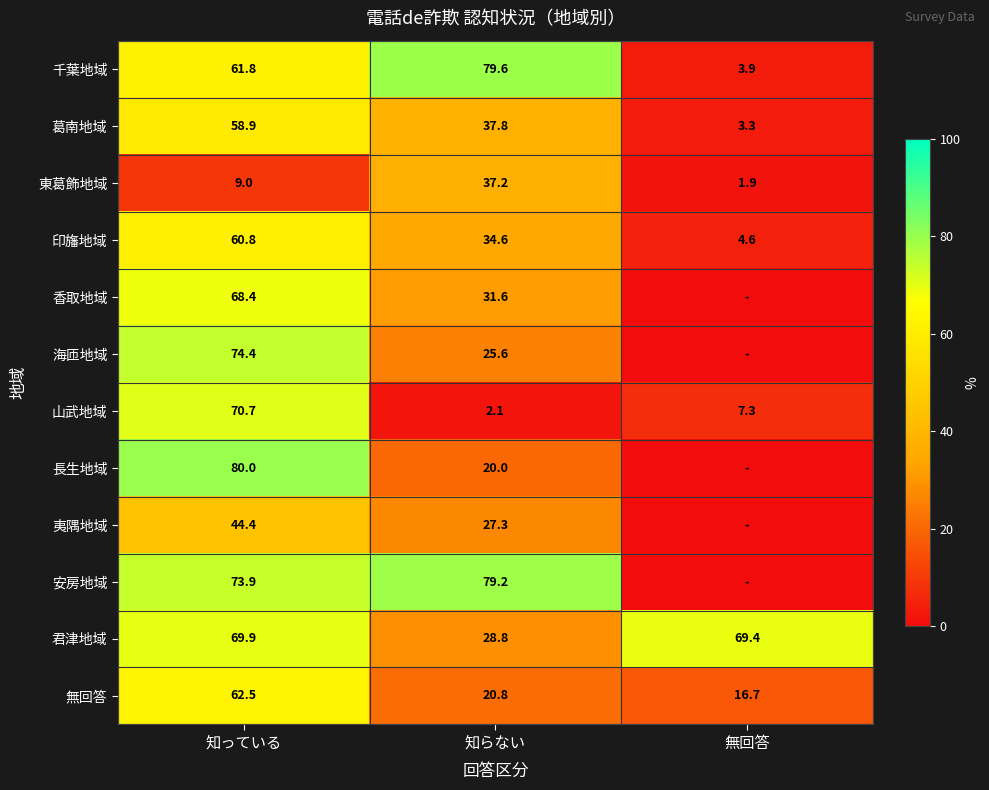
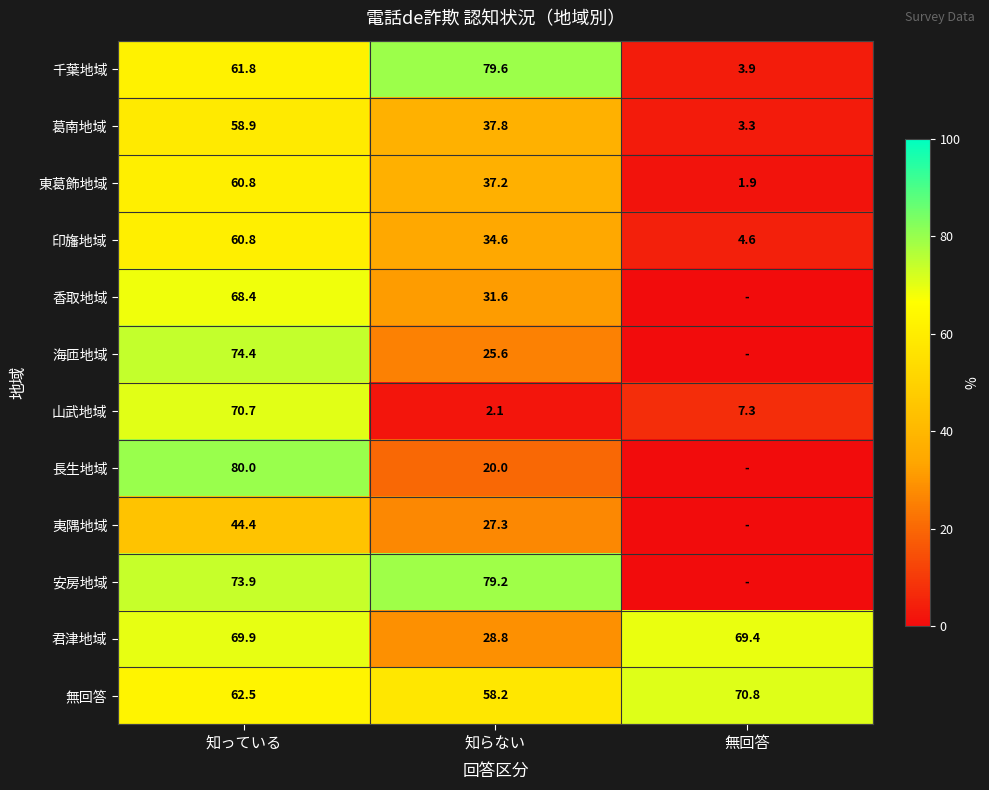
  {
    "千葉地域": {
      "知っている": 61.8,
      "知らない": 79.6,
      "無回答": 3.9
    },
    "葛南地域": {
      "知っている": 58.9,
      "知らない": 37.8,
      "無回答": 3.3
    },
    "東葛飾地域": {
-     "知っている": 9.0,
+     "知っている": 60.8,
      "知らない": 37.2,
      "無回答": 1.9
    },
    "印旛地域": {
      "知っている": 60.8,
      "知らない": 34.6,
      "無回答": 4.6
    },
    "香取地域": {
      "知っている": 68.4,
      "知らない": 31.6
    },
    "海匝地域": {
      "知っている": 74.4,
      "知らない": 25.6
    },
    "山武地域": {
      "知っている": 70.7,
      "知らない": 2.1,
      "無回答": 7.3
    },
    "長生地域": {
      "知っている": 80.0,
      "知らない": 20.0
    },
    "夷隅地域": {
      "知っている": 44.4,
      "知らない": 27.3
    },
    "安房地域": {
      "知っている": 73.9,
      "知らない": 79.2
    },
    "君津地域": {
      "知っている": 69.9,
      "知らない": 28.8,
      "無回答": 69.4
    },
    "無回答": {
      "知っている": 62.5,
-     "知らない": 20.8,
-     "無回答": 16.7
+     "知らない": 58.2,
+     "無回答": 70.8
    }
  }
